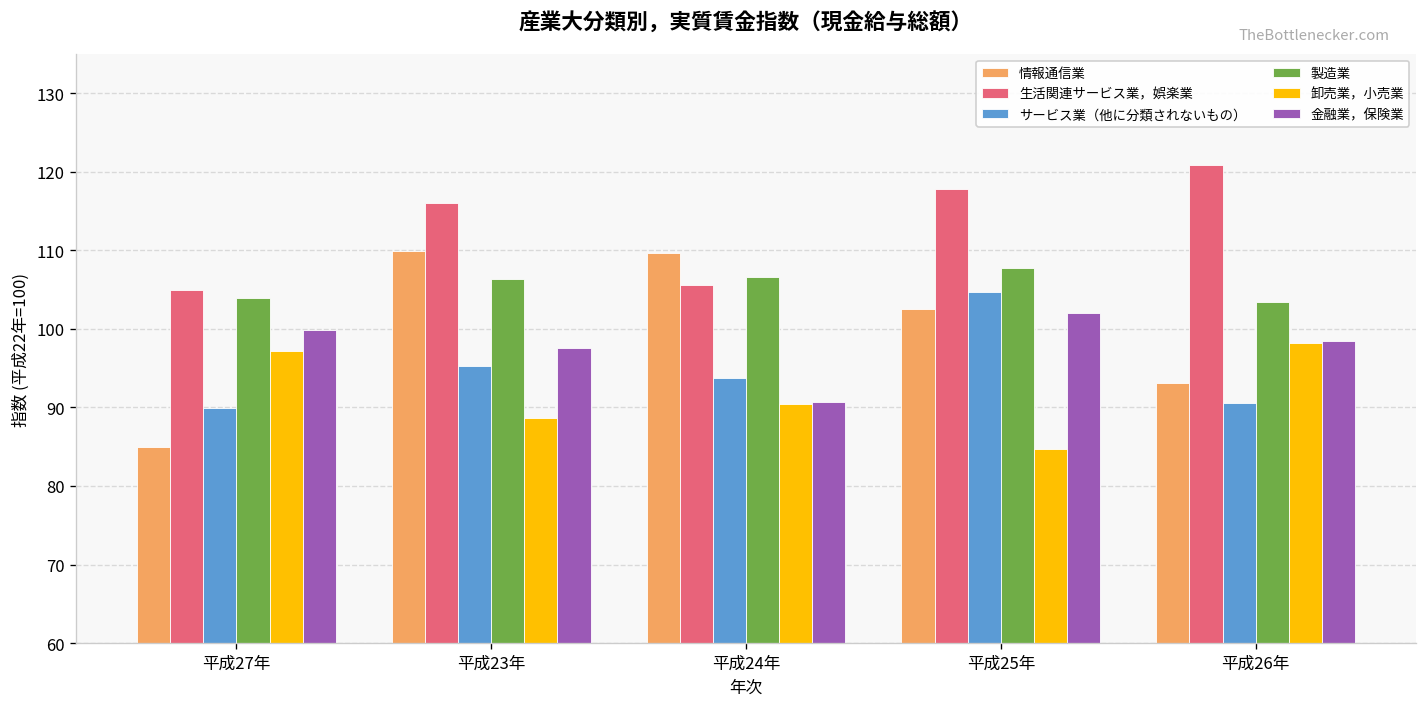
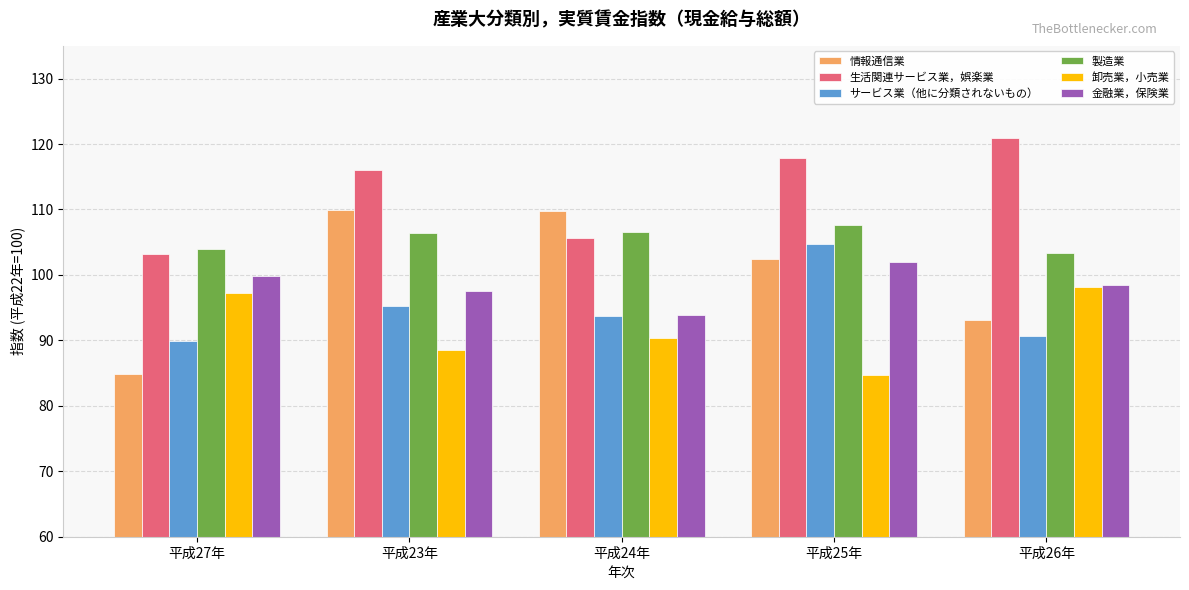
  {
    "情報通信業": {
      "平成27年": 85,
      "平成23年": 110,
      "平成24年": 110,
      "平成25年": 103,
      "平成26年": 93
    },
    "生活関連サービス業，娯楽業": {
-     "平成27年": 105,
+     "平成27年": 103,
      "平成23年": 116,
      "平成24年": 106,
      "平成25年": 118,
      "平成26年": 121
    },
    "サービス業（他に分類されないもの）": {
      "平成27年": 90,
      "平成23年": 95,
      "平成24年": 94,
      "平成25年": 105,
      "平成26年": 91
    },
    "製造業": {
      "平成27年": 104,
      "平成23年": 106,
      "平成24年": 107,
      "平成25年": 108,
      "平成26年": 103
    },
    "卸売業，小売業": {
      "平成27年": 97,
      "平成23年": 89,
      "平成24年": 90,
      "平成25年": 85,
      "平成26年": 98
    },
    "金融業，保険業": {
      "平成27年": 100,
      "平成23年": 98,
-     "平成24年": 91,
+     "平成24年": 94,
      "平成25年": 102,
      "平成26年": 98
    }
  }
